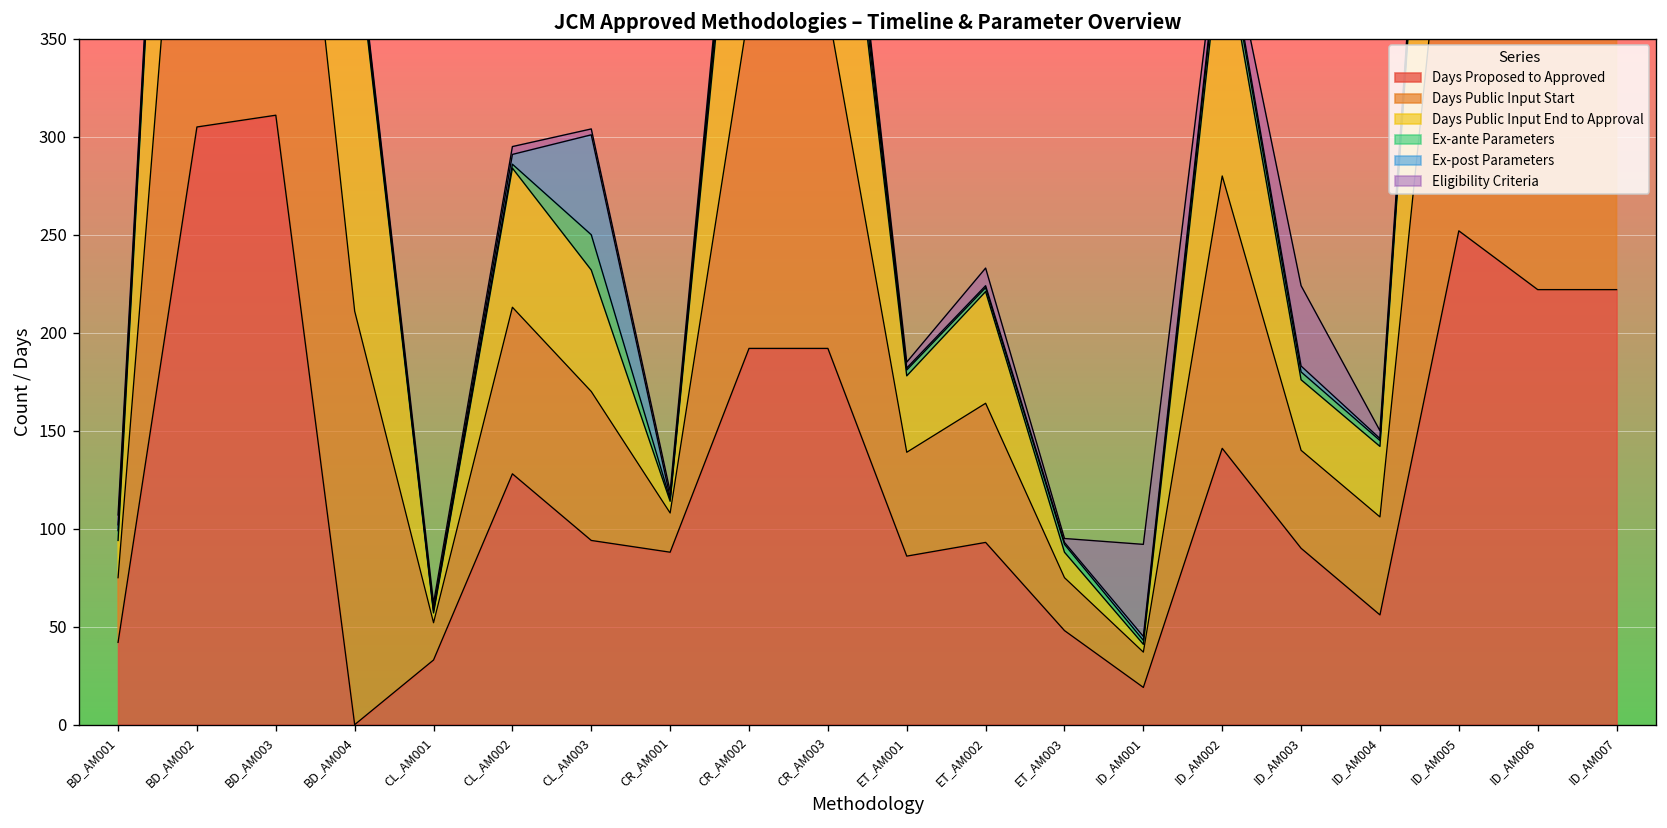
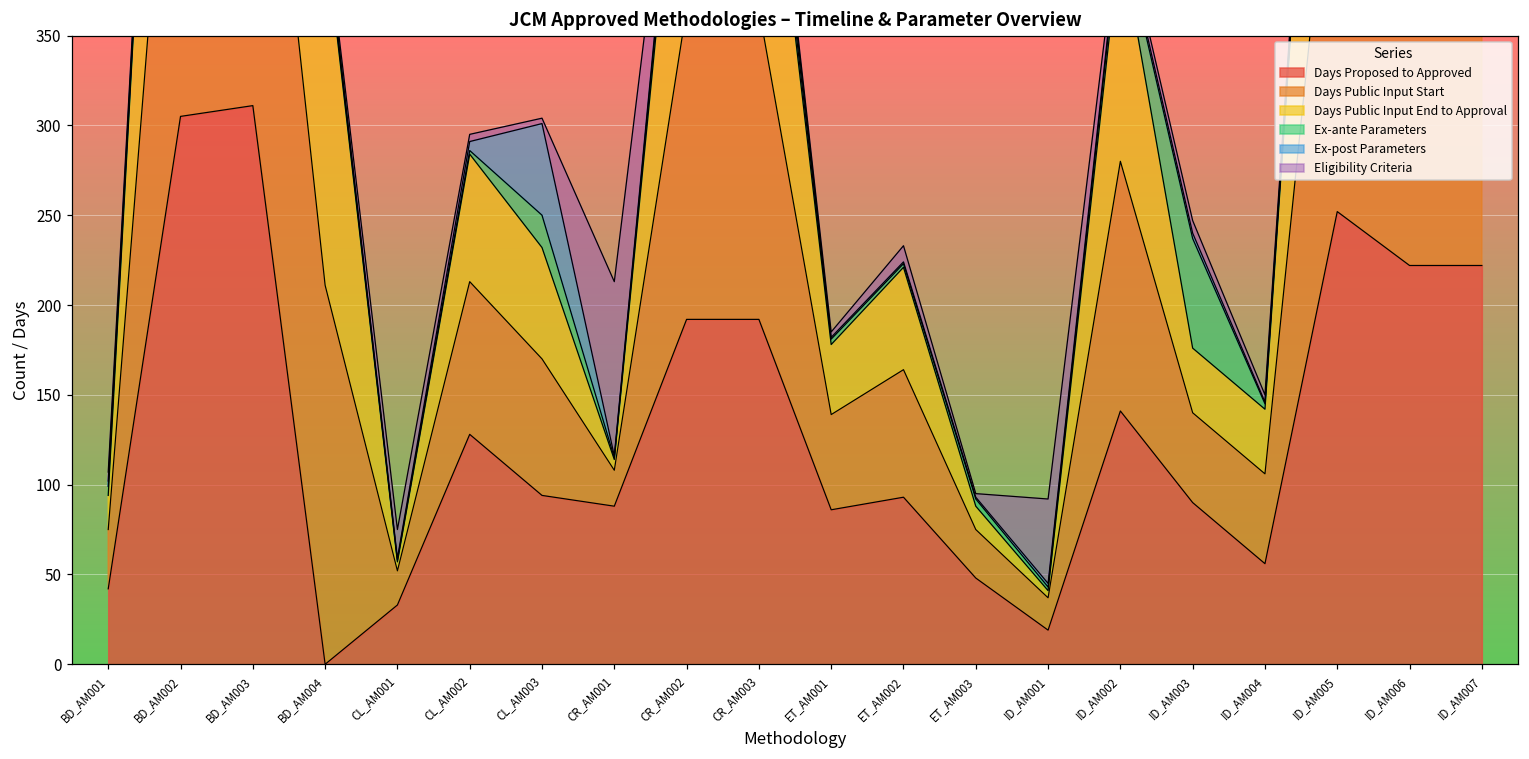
  {
    "Days Public Input End to Approval": {
      "BD_AM001": 19,
      "CL_AM002": 71,
      "CL_AM003": 62,
      "ET_AM001": 39,
      "ET_AM002": 57,
      "ET_AM003": 13,
      "ID_AM001": 4,
      "ID_AM003": 36,
      "ID_AM004": 36
    },
    "Ex-ante Parameters": {
      "BD_AM001": 5,
      "CL_AM002": 2,
      "CL_AM003": 18,
      "ID_AM001": 2,
-     "ID_AM003": 4
+     "ID_AM003": 61
    },
    "Ex-post Parameters": {
      "BD_AM001": 3,
      "CL_AM002": 5,
      "CL_AM003": 51,
      "ID_AM001": 2,
      "ID_AM003": 3
    },
    "Eligibility Criteria": {
      "BD_AM001": 5,
-     "CL_AM001": 3,
+     "CL_AM001": 16,
      "CL_AM002": 4,
      "CL_AM003": 3,
-     "CR_AM001": 3,
+     "CR_AM001": 97,
      "ET_AM001": 3,
      "ET_AM002": 9,
      "ET_AM003": 2,
      "ID_AM001": 47,
-     "ID_AM003": 41,
+     "ID_AM003": 7,
      "ID_AM004": 4
    }
  }
